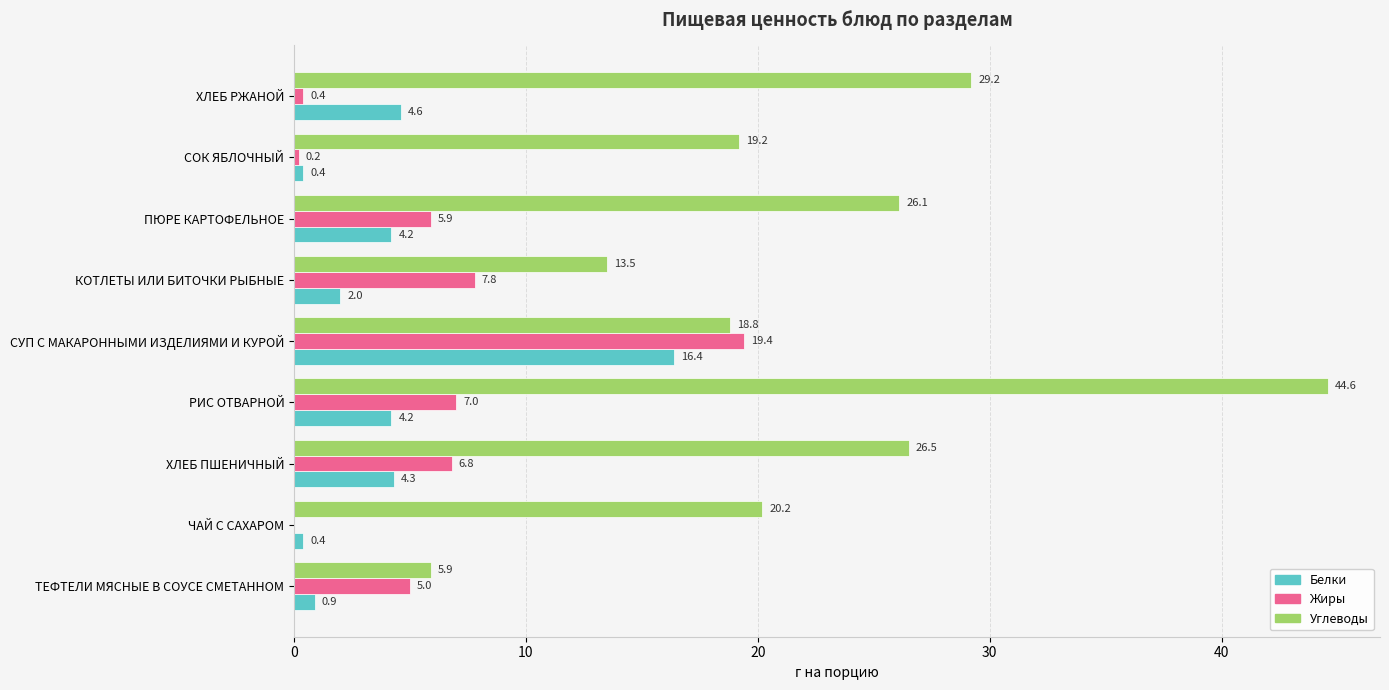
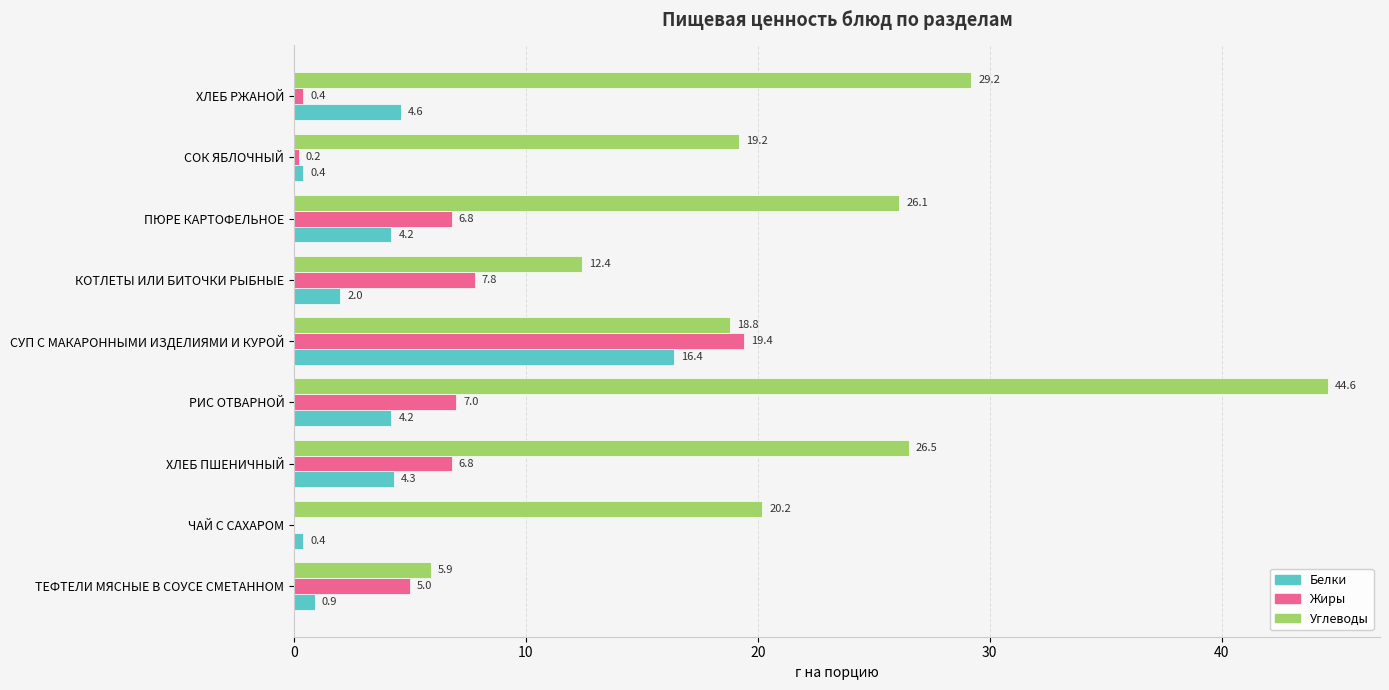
  {
    "Белки": {
      "ХЛЕБ РЖАНОЙ": 4.6,
      "СОК ЯБЛОЧНЫЙ": 0.4,
      "ПЮРЕ КАРТОФЕЛЬНОЕ": 4.2,
      "КОТЛЕТЫ ИЛИ БИТОЧКИ РЫБНЫЕ": 2.0,
      "СУП С МАКАРОННЫМИ ИЗДЕЛИЯМИ И КУРОЙ": 16.4,
      "РИС ОТВАРНОЙ": 4.2,
      "ХЛЕБ ПШЕНИЧНЫЙ": 4.3,
      "ЧАЙ С САХАРОМ": 0.4,
      "ТЕФТЕЛИ МЯСНЫЕ В СОУСЕ СМЕТАННОМ": 0.9
    },
    "Жиры": {
      "ХЛЕБ РЖАНОЙ": 0.4,
      "СОК ЯБЛОЧНЫЙ": 0.2,
-     "ПЮРЕ КАРТОФЕЛЬНОЕ": 5.9,
+     "ПЮРЕ КАРТОФЕЛЬНОЕ": 6.8,
      "КОТЛЕТЫ ИЛИ БИТОЧКИ РЫБНЫЕ": 7.8,
      "СУП С МАКАРОННЫМИ ИЗДЕЛИЯМИ И КУРОЙ": 19.4,
      "РИС ОТВАРНОЙ": 7.0,
      "ХЛЕБ ПШЕНИЧНЫЙ": 6.8,
      "ТЕФТЕЛИ МЯСНЫЕ В СОУСЕ СМЕТАННОМ": 5.0
    },
    "Углеводы": {
      "ХЛЕБ РЖАНОЙ": 29.2,
      "СОК ЯБЛОЧНЫЙ": 19.2,
      "ПЮРЕ КАРТОФЕЛЬНОЕ": 26.1,
-     "КОТЛЕТЫ ИЛИ БИТОЧКИ РЫБНЫЕ": 13.5,
+     "КОТЛЕТЫ ИЛИ БИТОЧКИ РЫБНЫЕ": 12.4,
      "СУП С МАКАРОННЫМИ ИЗДЕЛИЯМИ И КУРОЙ": 18.8,
      "РИС ОТВАРНОЙ": 44.6,
      "ХЛЕБ ПШЕНИЧНЫЙ": 26.5,
      "ЧАЙ С САХАРОМ": 20.2,
      "ТЕФТЕЛИ МЯСНЫЕ В СОУСЕ СМЕТАННОМ": 5.9
    }
  }
